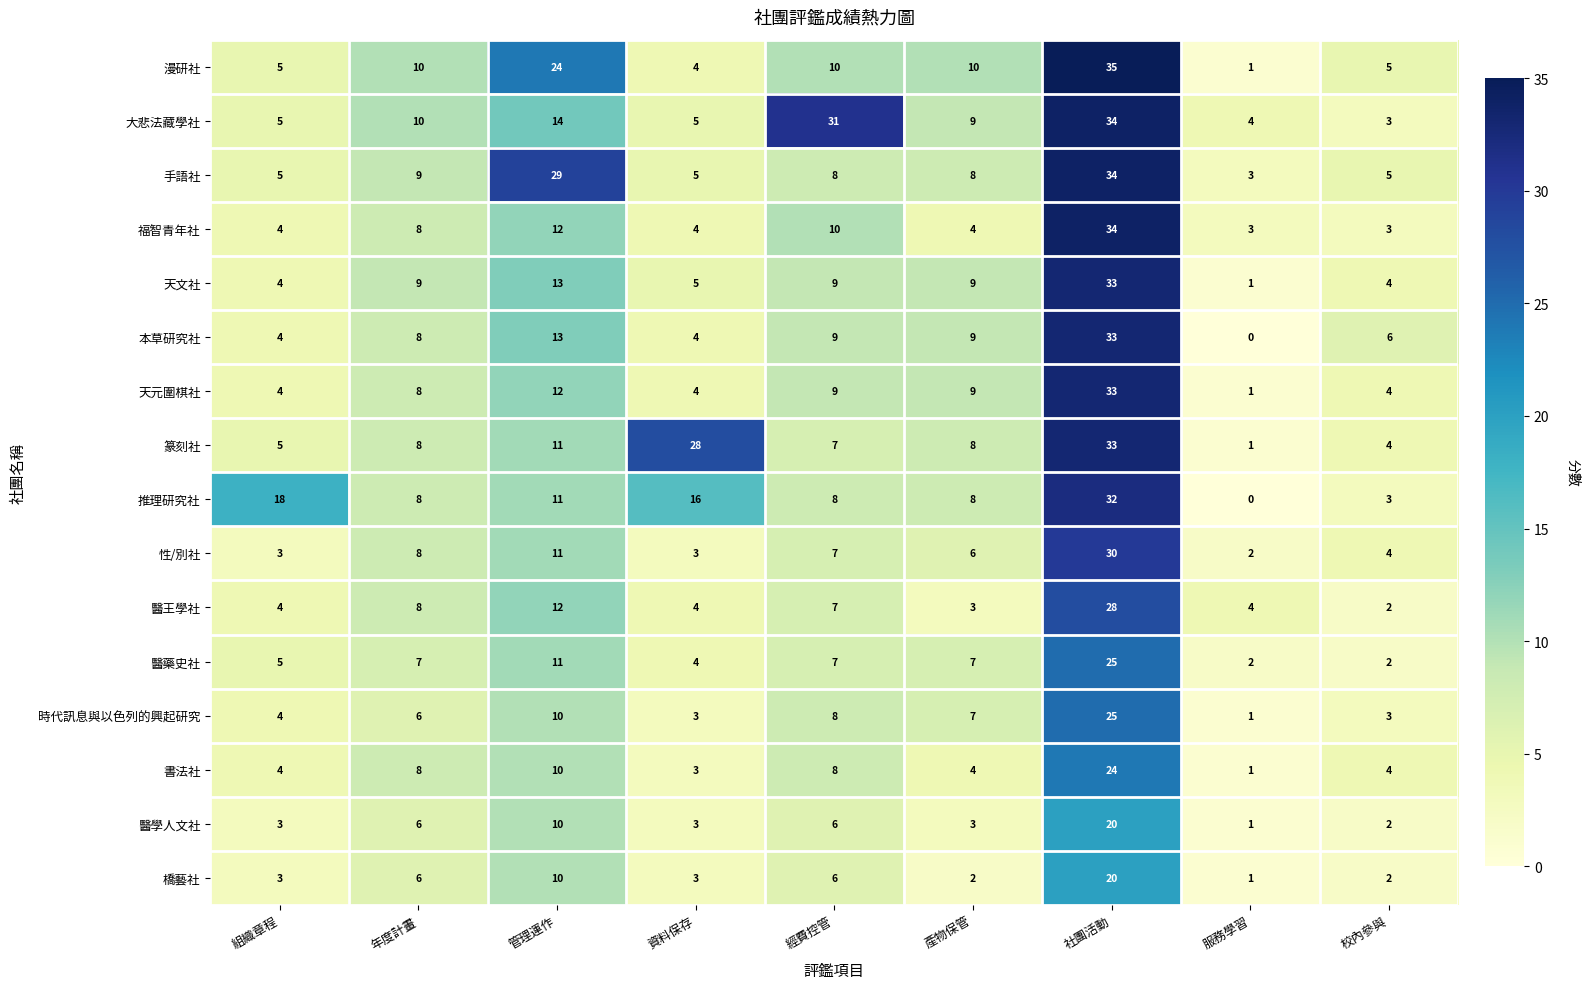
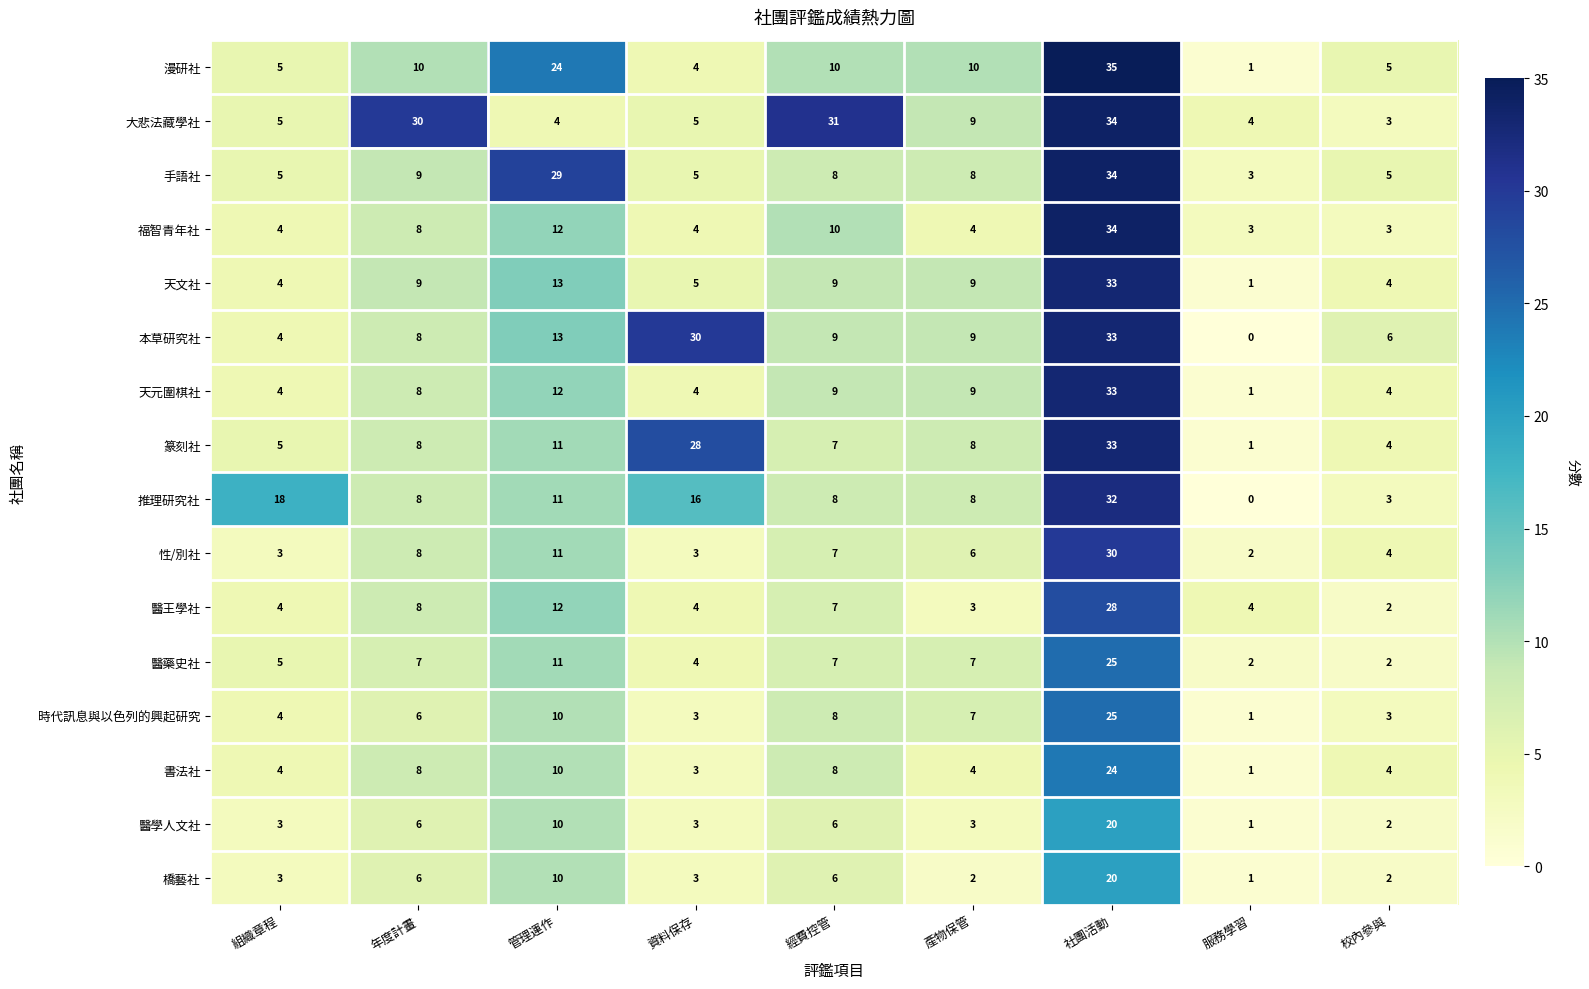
  {
    "漫研社": {
      "組織章程": 5,
      "年度計畫": 10,
      "管理運作": 24,
      "資料保存": 4,
      "經費控管": 10,
      "產物保管": 10,
      "社團活動": 35,
      "服務學習": 1,
      "校內參與": 5
    },
    "大悲法藏學社": {
      "組織章程": 5,
-     "年度計畫": 10,
-     "管理運作": 14,
+     "年度計畫": 30,
+     "管理運作": 4,
      "資料保存": 5,
      "經費控管": 31,
      "產物保管": 9,
      "社團活動": 34,
      "服務學習": 4,
      "校內參與": 3
    },
    "手語社": {
      "組織章程": 5,
      "年度計畫": 9,
      "管理運作": 29,
      "資料保存": 5,
      "經費控管": 8,
      "產物保管": 8,
      "社團活動": 34,
      "服務學習": 3,
      "校內參與": 5
    },
    "福智青年社": {
      "組織章程": 4,
      "年度計畫": 8,
      "管理運作": 12,
      "資料保存": 4,
      "經費控管": 10,
      "產物保管": 4,
      "社團活動": 34,
      "服務學習": 3,
      "校內參與": 3
    },
    "天文社": {
      "組織章程": 4,
      "年度計畫": 9,
      "管理運作": 13,
      "資料保存": 5,
      "經費控管": 9,
      "產物保管": 9,
      "社團活動": 33,
      "服務學習": 1,
      "校內參與": 4
    },
    "本草研究社": {
      "組織章程": 4,
      "年度計畫": 8,
      "管理運作": 13,
-     "資料保存": 4,
+     "資料保存": 30,
      "經費控管": 9,
      "產物保管": 9,
      "社團活動": 33,
      "服務學習": 0,
      "校內參與": 6
    },
    "天元圍棋社": {
      "組織章程": 4,
      "年度計畫": 8,
      "管理運作": 12,
      "資料保存": 4,
      "經費控管": 9,
      "產物保管": 9,
      "社團活動": 33,
      "服務學習": 1,
      "校內參與": 4
    },
    "篆刻社": {
      "組織章程": 5,
      "年度計畫": 8,
      "管理運作": 11,
      "資料保存": 28,
      "經費控管": 7,
      "產物保管": 8,
      "社團活動": 33,
      "服務學習": 1,
      "校內參與": 4
    },
    "推理研究社": {
      "組織章程": 18,
      "年度計畫": 8,
      "管理運作": 11,
      "資料保存": 16,
      "經費控管": 8,
      "產物保管": 8,
      "社團活動": 32,
      "服務學習": 0,
      "校內參與": 3
    },
    "性/別社": {
      "組織章程": 3,
      "年度計畫": 8,
      "管理運作": 11,
      "資料保存": 3,
      "經費控管": 7,
      "產物保管": 6,
      "社團活動": 30,
      "服務學習": 2,
      "校內參與": 4
    },
    "醫王學社": {
      "組織章程": 4,
      "年度計畫": 8,
      "管理運作": 12,
      "資料保存": 4,
      "經費控管": 7,
      "產物保管": 3,
      "社團活動": 28,
      "服務學習": 4,
      "校內參與": 2
    },
    "醫藥史社": {
      "組織章程": 5,
      "年度計畫": 7,
      "管理運作": 11,
      "資料保存": 4,
      "經費控管": 7,
      "產物保管": 7,
      "社團活動": 25,
      "服務學習": 2,
      "校內參與": 2
    },
    "時代訊息與以色列的興起研究": {
      "組織章程": 4,
      "年度計畫": 6,
      "管理運作": 10,
      "資料保存": 3,
      "經費控管": 8,
      "產物保管": 7,
      "社團活動": 25,
      "服務學習": 1,
      "校內參與": 3
    },
    "書法社": {
      "組織章程": 4,
      "年度計畫": 8,
      "管理運作": 10,
      "資料保存": 3,
      "經費控管": 8,
      "產物保管": 4,
      "社團活動": 24,
      "服務學習": 1,
      "校內參與": 4
    },
    "醫學人文社": {
      "組織章程": 3,
      "年度計畫": 6,
      "管理運作": 10,
      "資料保存": 3,
      "經費控管": 6,
      "產物保管": 3,
      "社團活動": 20,
      "服務學習": 1,
      "校內參與": 2
    },
    "橋藝社": {
      "組織章程": 3,
      "年度計畫": 6,
      "管理運作": 10,
      "資料保存": 3,
      "經費控管": 6,
      "產物保管": 2,
      "社團活動": 20,
      "服務學習": 1,
      "校內參與": 2
    }
  }
